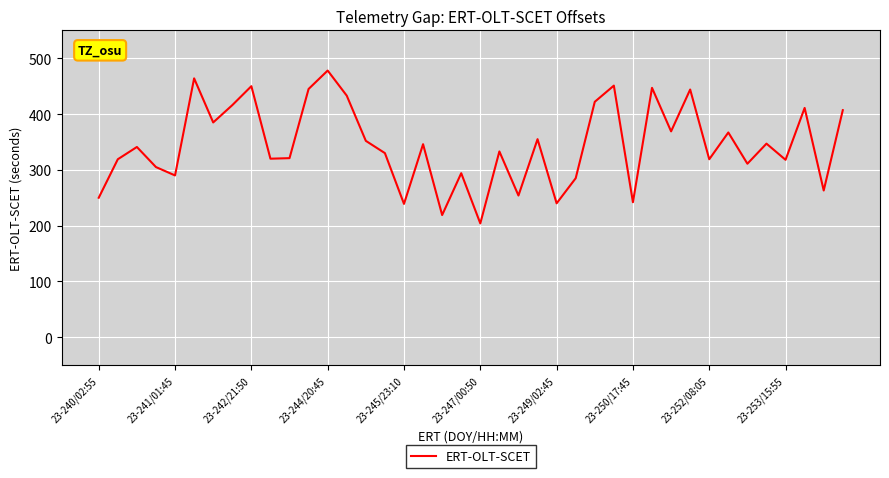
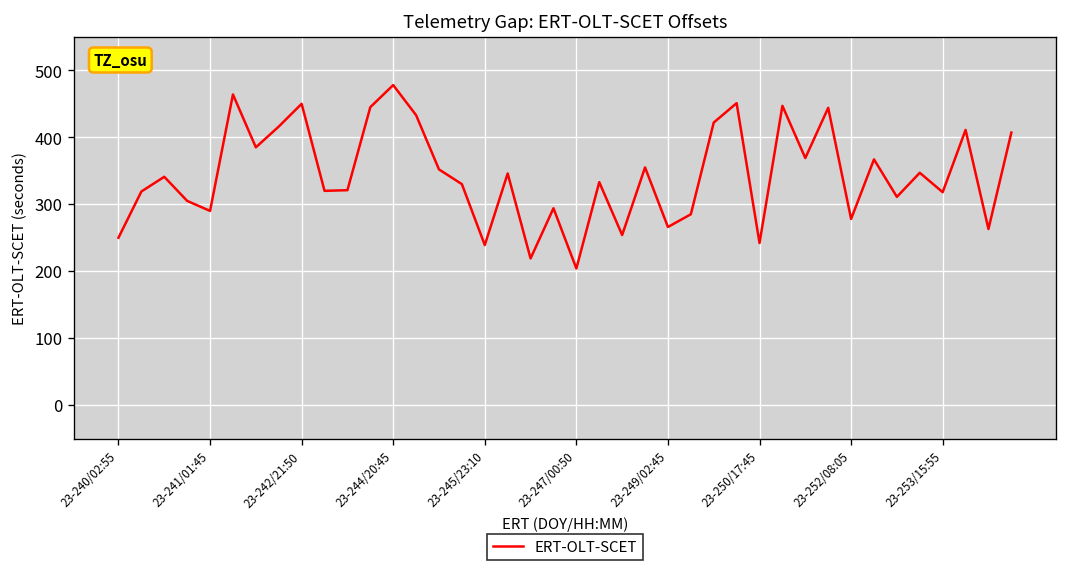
  {
    "23-240/02:55": 250,
    "23-241/01:45": 290,
    "23-242/21:50": 450,
    "23-244/20:45": 480,
    "23-245/23:10": 240,
    "23-247/00:50": 200,
-   "23-249/02:45": 240,
+   "23-249/02:45": 270,
    "23-250/17:45": 240,
-   "23-252/08:05": 320,
+   "23-252/08:05": 280,
    "23-253/15:55": 320
  }
